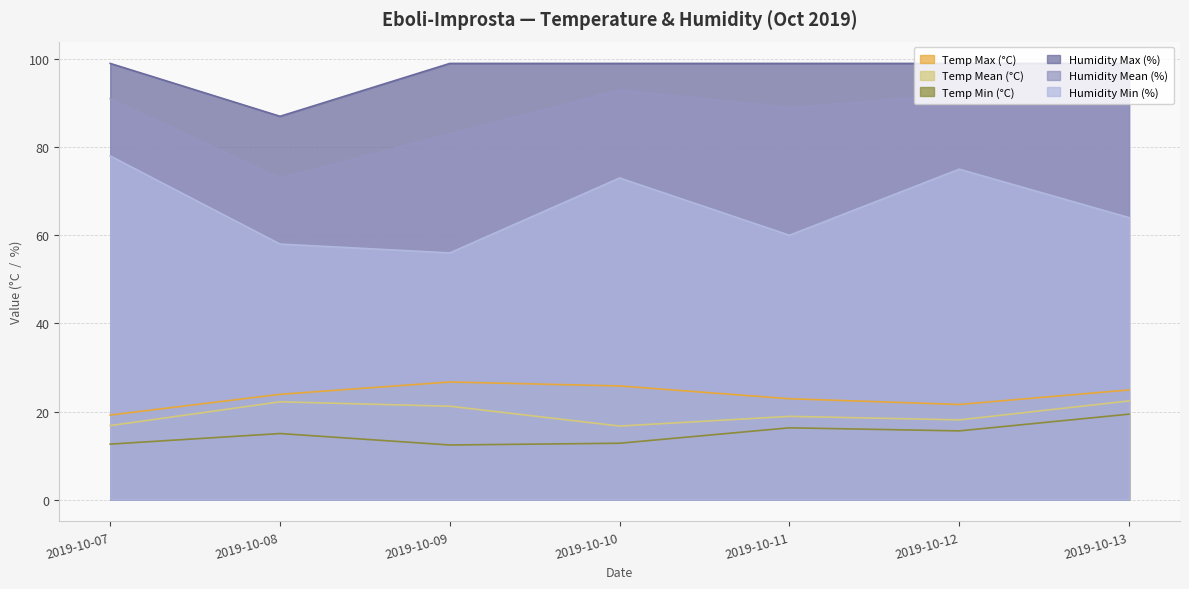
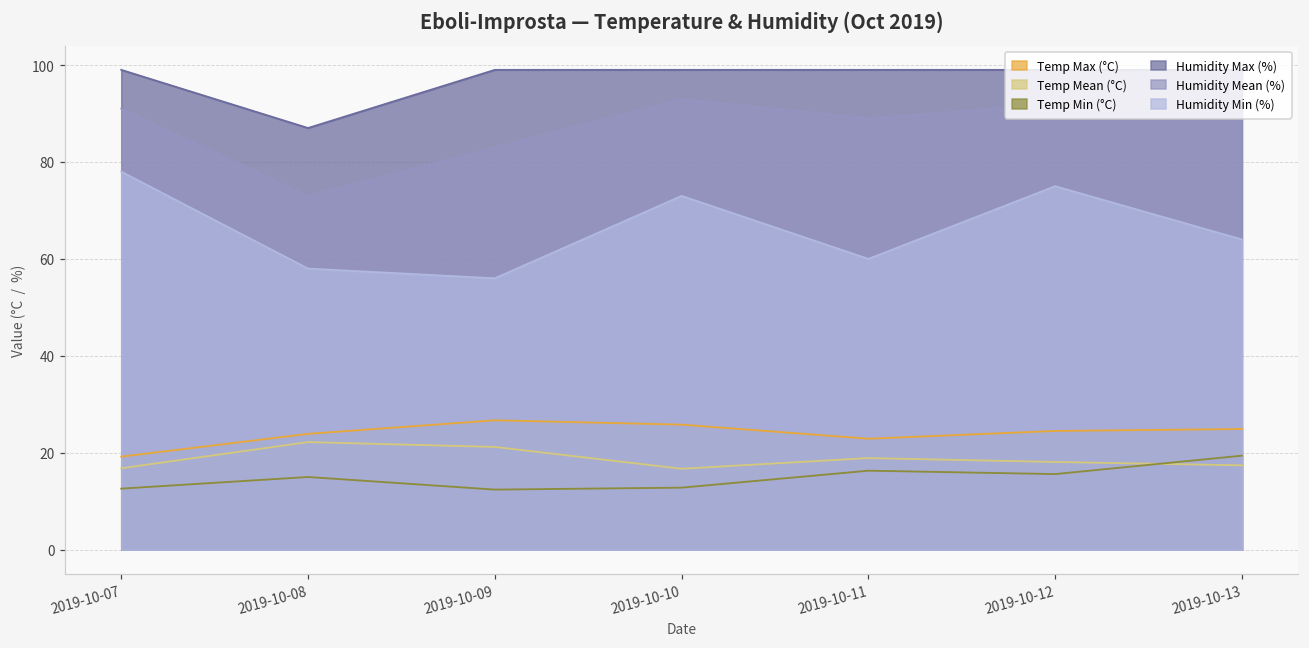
  {
    "Temp Max (°C)": {
      "2019-10-07": 19,
      "2019-10-08": 24,
      "2019-10-09": 27,
      "2019-10-10": 26,
      "2019-10-11": 23,
-     "2019-10-12": 22,
+     "2019-10-12": 25,
      "2019-10-13": 25
    },
    "Temp Mean (°C)": {
      "2019-10-07": 17,
      "2019-10-08": 22,
      "2019-10-09": 21,
      "2019-10-10": 17,
      "2019-10-11": 19,
      "2019-10-12": 18,
-     "2019-10-13": 22
+     "2019-10-13": 17
    },
    "Temp Min (°C)": {
      "2019-10-07": 13,
      "2019-10-08": 15,
      "2019-10-09": 12,
      "2019-10-10": 13,
      "2019-10-11": 16,
      "2019-10-12": 16,
      "2019-10-13": 19
    },
    "Humidity Max (%)": {
      "2019-10-07": 99,
      "2019-10-08": 87,
      "2019-10-09": 99,
      "2019-10-10": 99,
      "2019-10-11": 99
    }
  }
